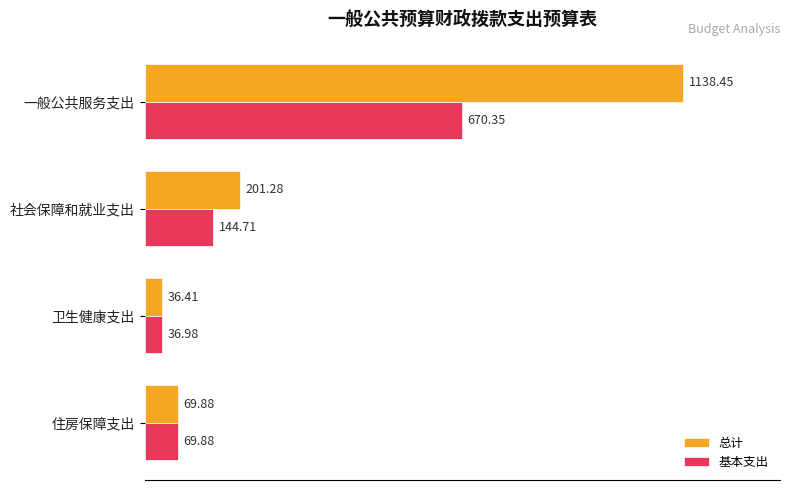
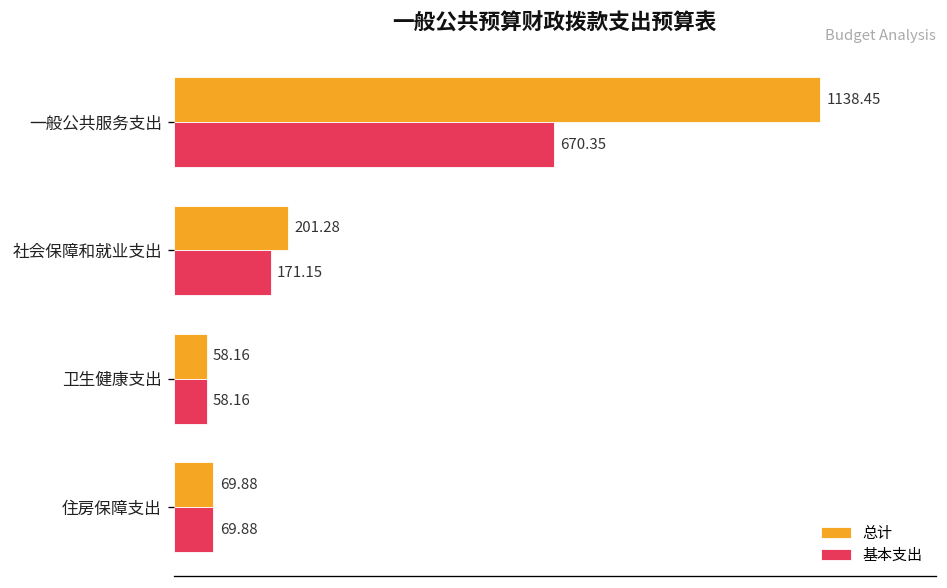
  {
    "总计": {
      "一般公共服务支出": 1138.45,
      "社会保障和就业支出": 201.28,
-     "卫生健康支出": 36.41,
+     "卫生健康支出": 58.16,
      "住房保障支出": 69.88
    },
    "基本支出": {
      "一般公共服务支出": 670.35,
-     "社会保障和就业支出": 144.71,
-     "卫生健康支出": 36.98,
+     "社会保障和就业支出": 171.15,
+     "卫生健康支出": 58.16,
      "住房保障支出": 69.88
    }
  }
